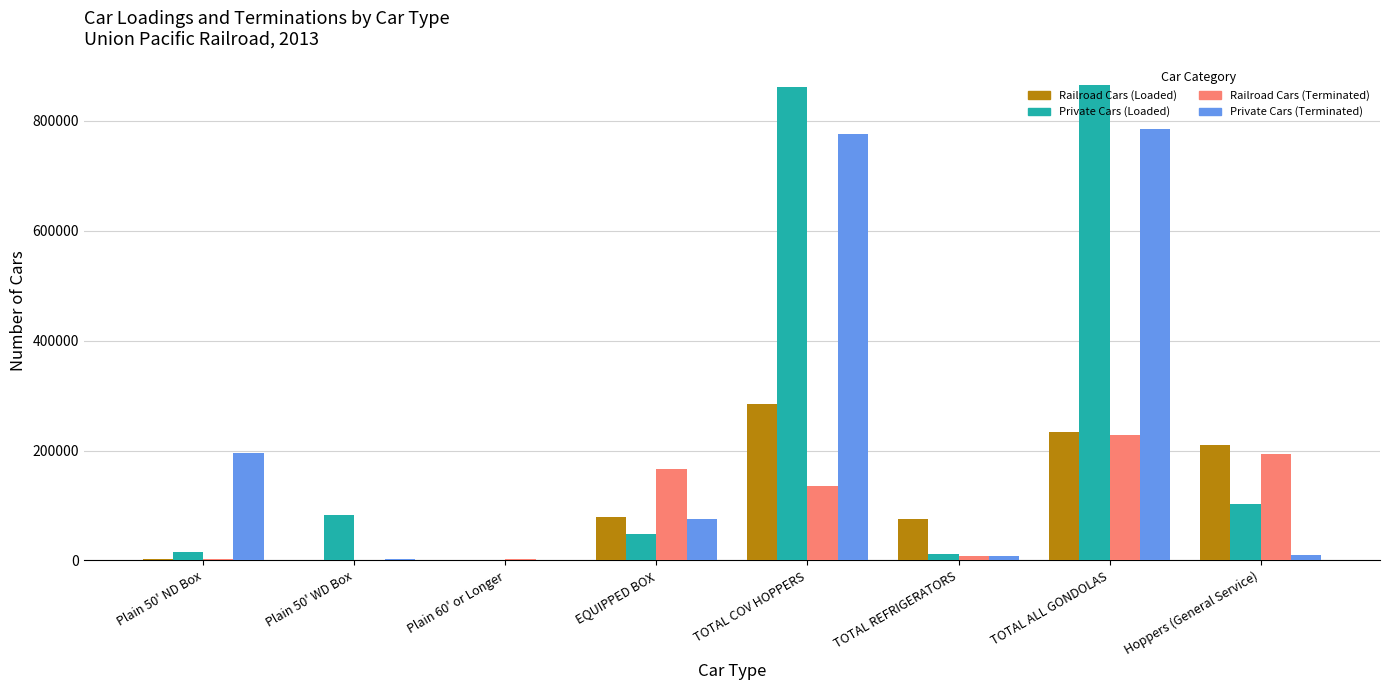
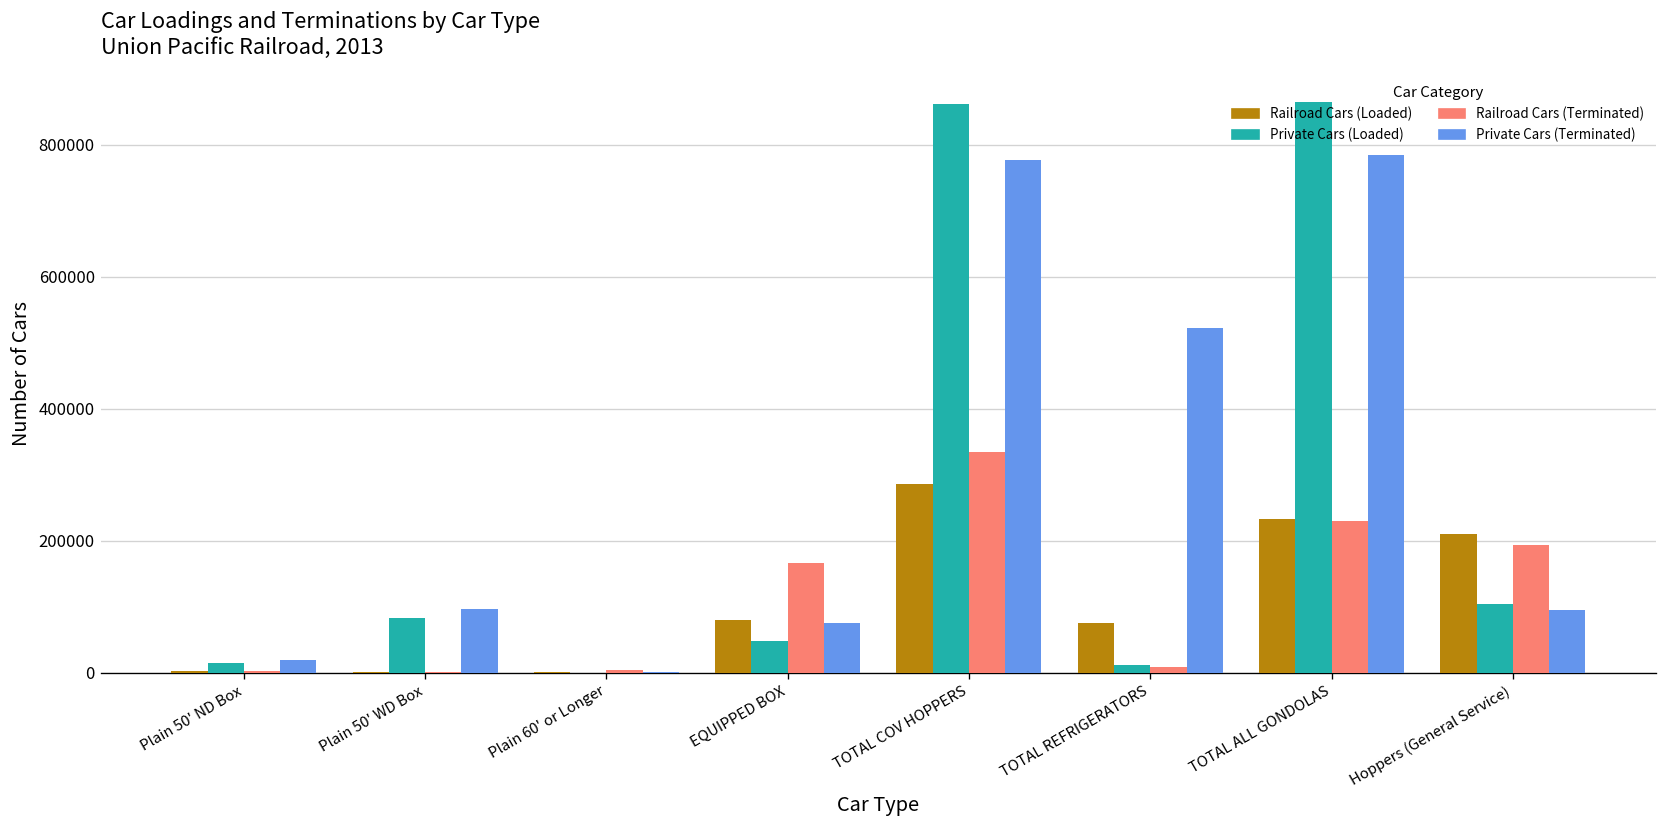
  {
    "Railroad Cars (Loaded)": {
      "EQUIPPED BOX": 80000,
      "TOTAL COV HOPPERS": 290000,
      "TOTAL REFRIGERATORS": 70000,
      "TOTAL ALL GONDOLAS": 230000,
      "Hoppers (General Service)": 210000
    },
    "Private Cars (Loaded)": {
      "Plain 50' ND Box": 10000,
      "Plain 50' WD Box": 80000,
      "EQUIPPED BOX": 50000,
      "TOTAL COV HOPPERS": 860000,
      "TOTAL REFRIGERATORS": 10000,
      "TOTAL ALL GONDOLAS": 860000,
      "Hoppers (General Service)": 100000
    },
    "Railroad Cars (Terminated)": {
      "EQUIPPED BOX": 170000,
-     "TOTAL COV HOPPERS": 130000,
+     "TOTAL COV HOPPERS": 340000,
      "TOTAL REFRIGERATORS": 10000,
      "TOTAL ALL GONDOLAS": 230000,
      "Hoppers (General Service)": 190000
    },
    "Private Cars (Terminated)": {
-     "Plain 50' ND Box": 200000,
-     "Plain 50' WD Box": 0,
+     "Plain 50' ND Box": 20000,
+     "Plain 50' WD Box": 100000,
      "EQUIPPED BOX": 70000,
      "TOTAL COV HOPPERS": 780000,
-     "TOTAL REFRIGERATORS": 10000,
+     "TOTAL REFRIGERATORS": 520000,
      "TOTAL ALL GONDOLAS": 780000,
-     "Hoppers (General Service)": 10000
+     "Hoppers (General Service)": 100000
    }
  }
